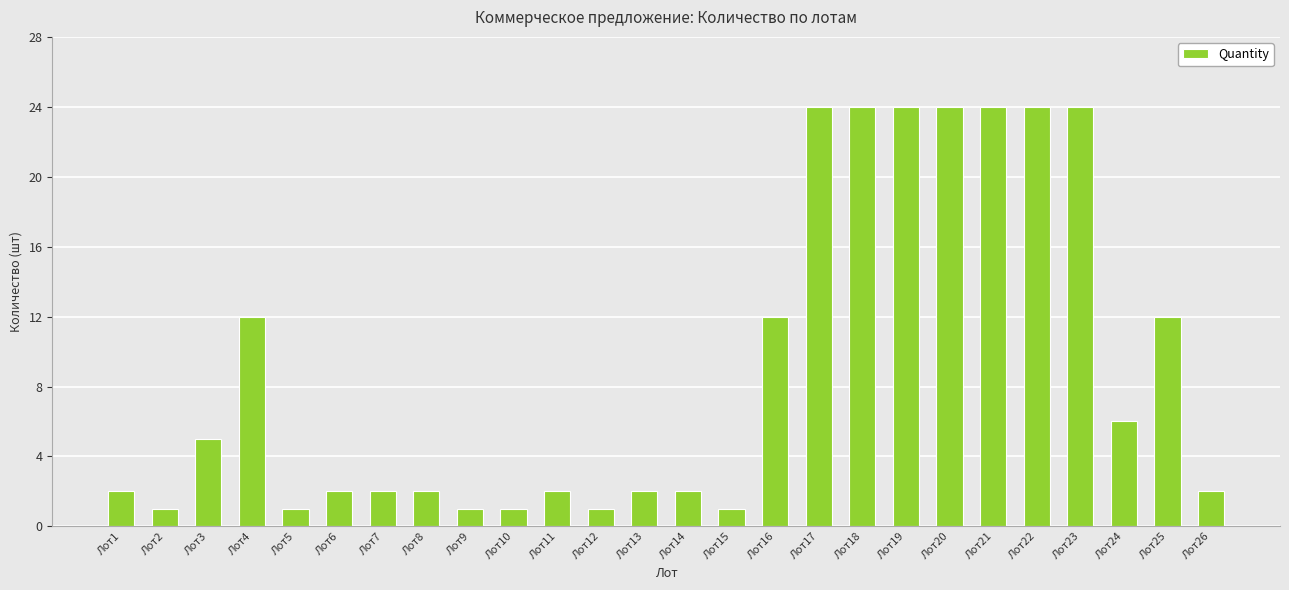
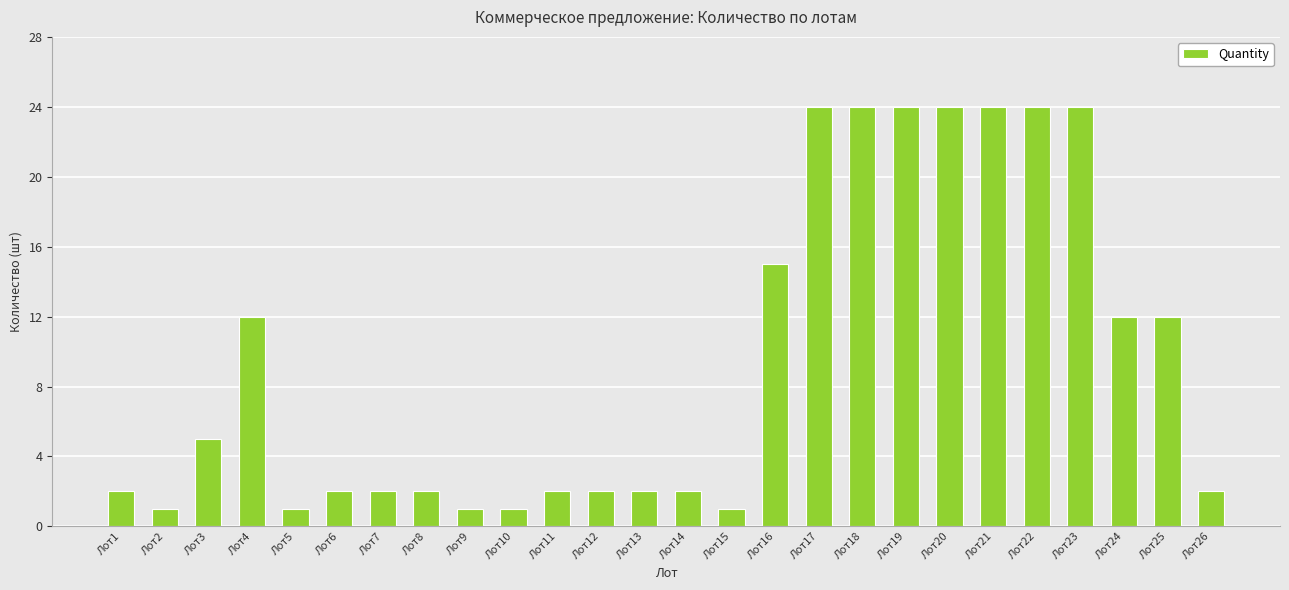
  {
    "Лот1": 2,
    "Лот2": 1,
    "Лот3": 5,
    "Лот4": 12,
    "Лот5": 1,
    "Лот6": 2,
    "Лот7": 2,
    "Лот8": 2,
    "Лот9": 1,
    "Лот10": 1,
    "Лот11": 2,
-   "Лот12": 1,
+   "Лот12": 2,
    "Лот13": 2,
    "Лот14": 2,
    "Лот15": 1,
-   "Лот16": 12,
+   "Лот16": 15,
    "Лот17": 24,
    "Лот18": 24,
    "Лот19": 24,
    "Лот20": 24,
    "Лот21": 24,
    "Лот22": 24,
    "Лот23": 24,
-   "Лот24": 6,
+   "Лот24": 12,
    "Лот25": 12,
    "Лот26": 2
  }
